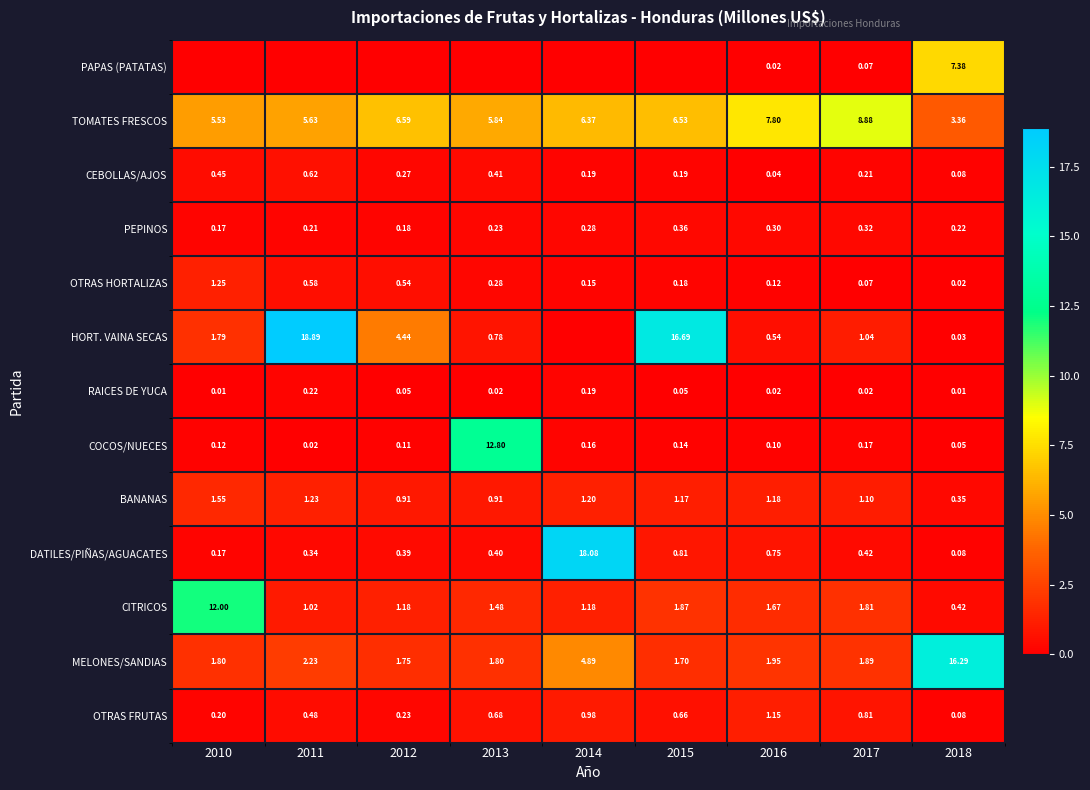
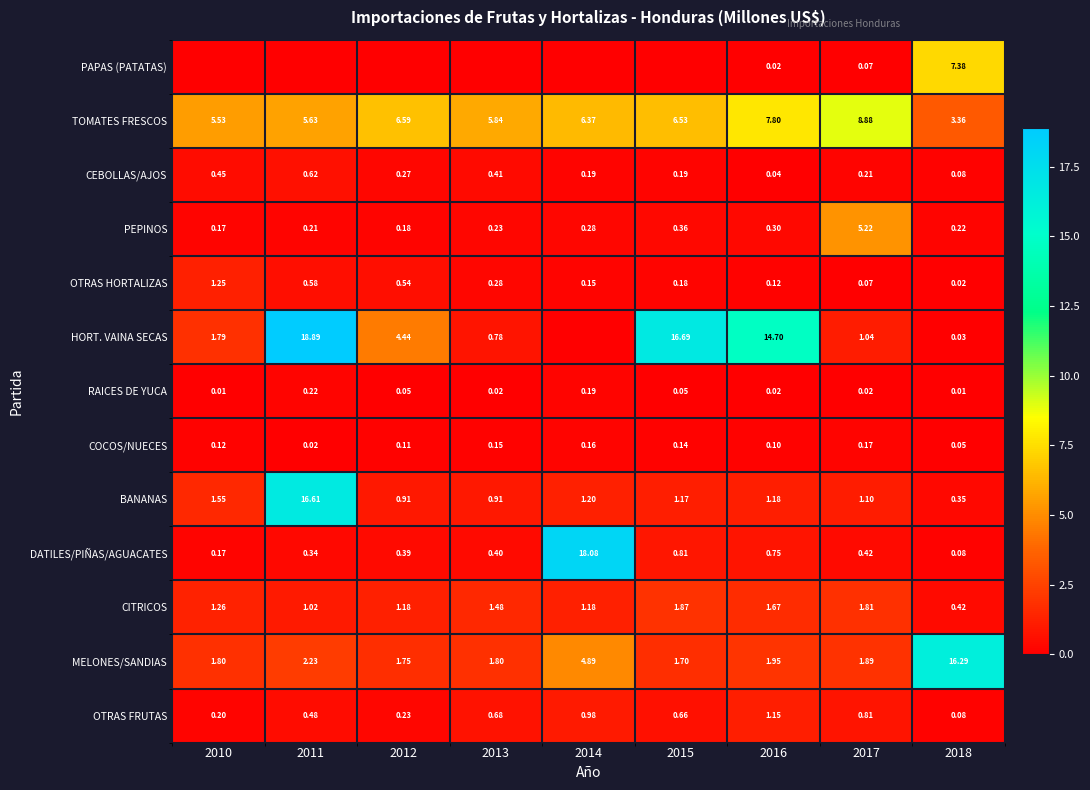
  {
    "PAPAS (PATATAS)": {
      "2016": 0.02,
      "2017": 0.07,
      "2018": 7.38
    },
    "TOMATES FRESCOS": {
      "2010": 5.53,
      "2011": 5.63,
      "2012": 6.59,
      "2013": 5.84,
      "2014": 6.37,
      "2015": 6.53,
      "2016": 7.80,
      "2017": 8.88,
      "2018": 3.36
    },
    "CEBOLLAS/AJOS": {
      "2010": 0.45,
      "2011": 0.62,
      "2012": 0.27,
      "2013": 0.41,
      "2014": 0.19,
      "2015": 0.19,
      "2016": 0.04,
      "2017": 0.21,
      "2018": 0.08
    },
    "PEPINOS": {
      "2010": 0.17,
      "2011": 0.21,
      "2012": 0.18,
      "2013": 0.23,
      "2014": 0.28,
      "2015": 0.36,
      "2016": 0.30,
-     "2017": 0.32,
+     "2017": 5.22,
      "2018": 0.22
    },
    "OTRAS HORTALIZAS": {
      "2010": 1.25,
      "2011": 0.58,
      "2012": 0.54,
      "2013": 0.28,
      "2014": 0.15,
      "2015": 0.18,
      "2016": 0.12,
      "2017": 0.07,
      "2018": 0.02
    },
    "HORT. VAINA SECAS": {
      "2010": 1.79,
      "2011": 18.89,
      "2012": 4.44,
      "2013": 0.78,
      "2015": 16.69,
-     "2016": 0.54,
+     "2016": 14.70,
      "2017": 1.04,
      "2018": 0.03
    },
    "RAICES DE YUCA": {
      "2010": 0.01,
      "2011": 0.22,
      "2012": 0.05,
      "2013": 0.02,
      "2014": 0.19,
      "2015": 0.05,
      "2016": 0.02,
      "2017": 0.02,
      "2018": 0.01
    },
    "COCOS/NUECES": {
      "2010": 0.12,
      "2011": 0.02,
      "2012": 0.11,
-     "2013": 12.80,
+     "2013": 0.15,
      "2014": 0.16,
      "2015": 0.14,
      "2016": 0.10,
      "2017": 0.17,
      "2018": 0.05
    },
    "BANANAS": {
      "2010": 1.55,
-     "2011": 1.23,
+     "2011": 16.61,
      "2012": 0.91,
      "2013": 0.91,
      "2014": 1.20,
      "2015": 1.17,
      "2016": 1.18,
      "2017": 1.10,
      "2018": 0.35
    },
    "DATILES/PIÑAS/AGUACATES": {
      "2010": 0.17,
      "2011": 0.34,
      "2012": 0.39,
      "2013": 0.40,
      "2014": 18.08,
      "2015": 0.81,
      "2016": 0.75,
      "2017": 0.42,
      "2018": 0.08
    },
    "CITRICOS": {
-     "2010": 12.00,
+     "2010": 1.26,
      "2011": 1.02,
      "2012": 1.18,
      "2013": 1.48,
      "2014": 1.18,
      "2015": 1.87,
      "2016": 1.67,
      "2017": 1.81,
      "2018": 0.42
    },
    "MELONES/SANDIAS": {
      "2010": 1.80,
      "2011": 2.23,
      "2012": 1.75,
      "2013": 1.80,
      "2014": 4.89,
      "2015": 1.70,
      "2016": 1.95,
      "2017": 1.89,
      "2018": 16.29
    },
    "OTRAS FRUTAS": {
      "2010": 0.20,
      "2011": 0.48,
      "2012": 0.23,
      "2013": 0.68,
      "2014": 0.98,
      "2015": 0.66,
      "2016": 1.15,
      "2017": 0.81,
      "2018": 0.08
    }
  }
